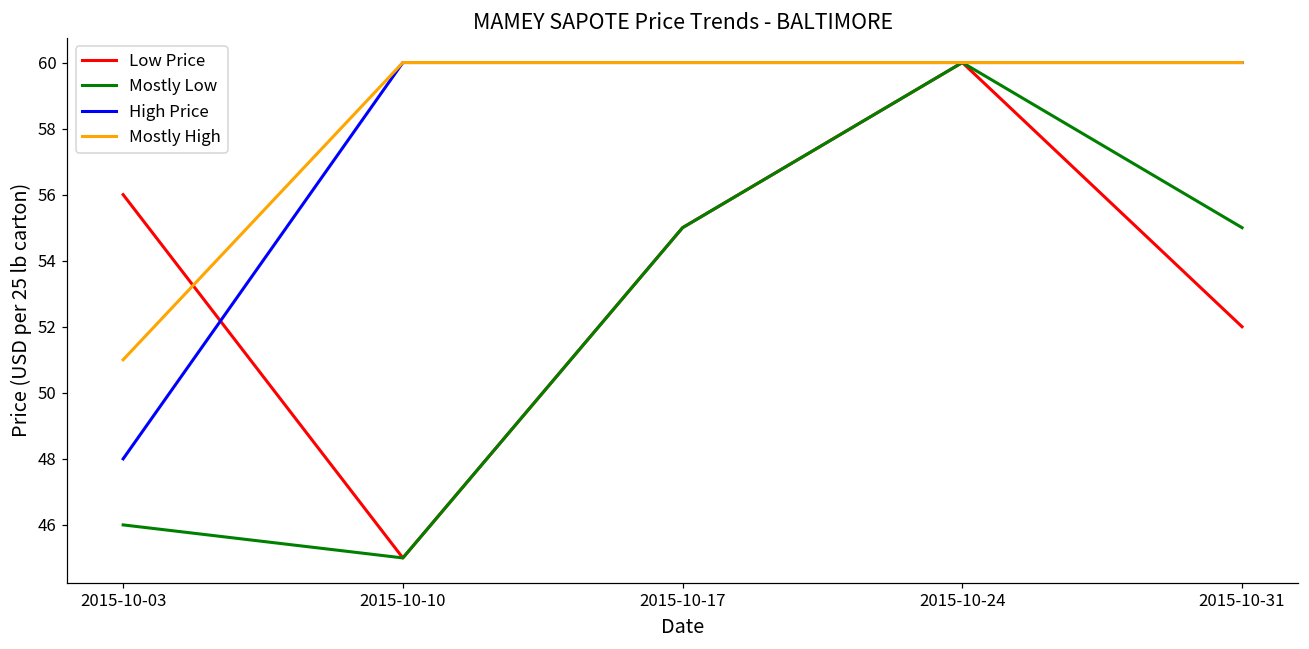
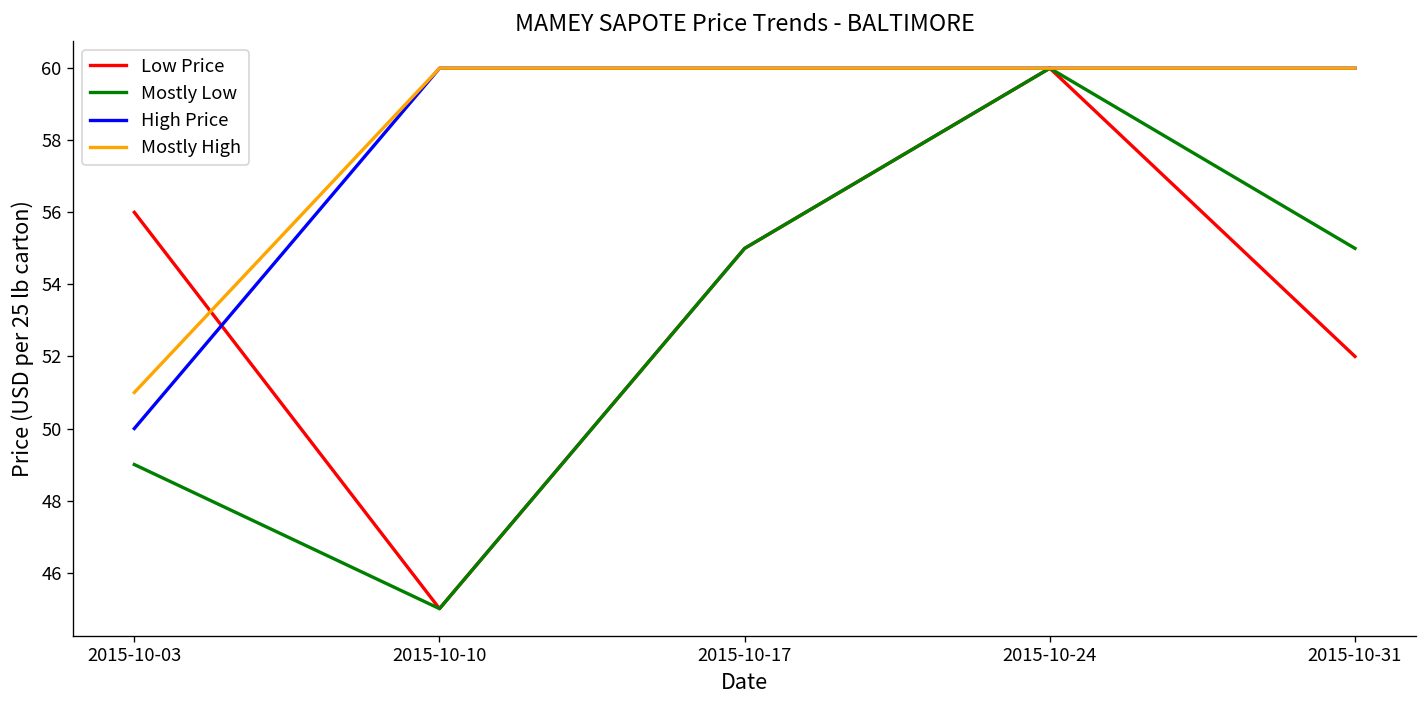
  {
    "Low Price": {
      "2015-10-03": 56,
      "2015-10-31": 52
    },
    "Mostly Low": {
-     "2015-10-03": 46,
+     "2015-10-03": 49,
      "2015-10-31": 55
    },
    "High Price": {
-     "2015-10-03": 48
+     "2015-10-03": 50
    },
    "Mostly High": {
      "2015-10-03": 51
    }
  }
